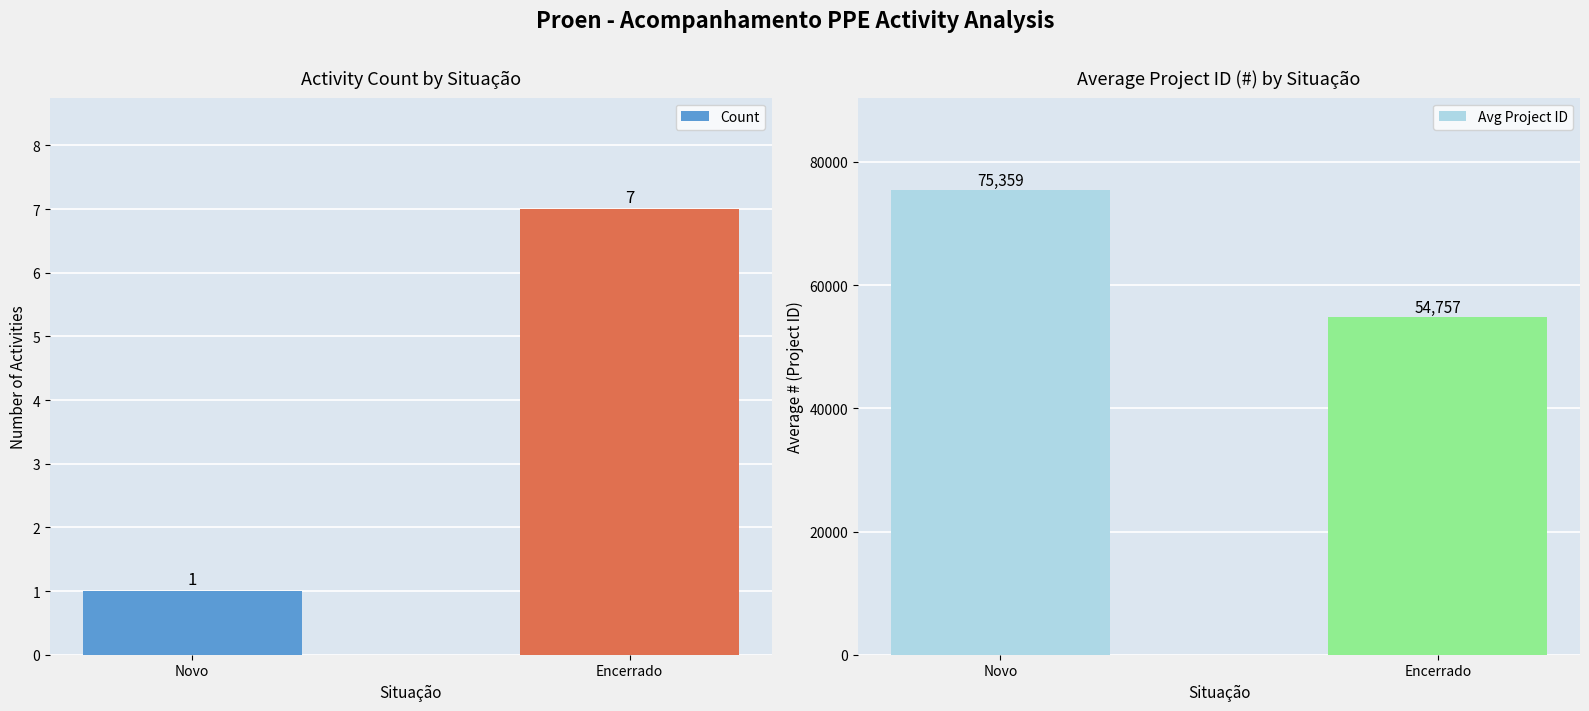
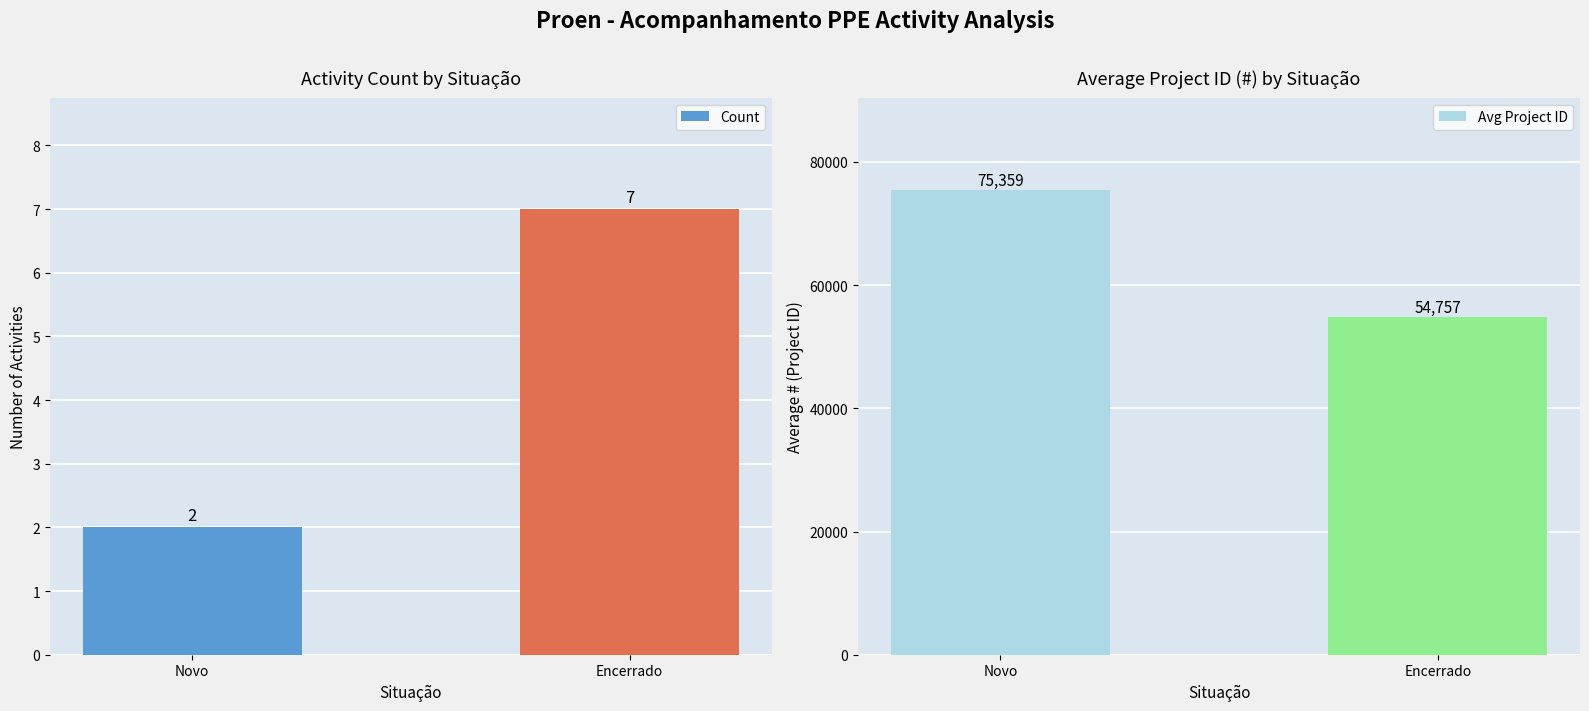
  {
    "Activity Count by Situação": {
-     "Novo": "1",
+     "Novo": "2",
      "Encerrado": "7"
    },
    "Average Project ID (#) by Situação": {
      "Novo": "75,359",
      "Encerrado": "54,757"
    }
  }
